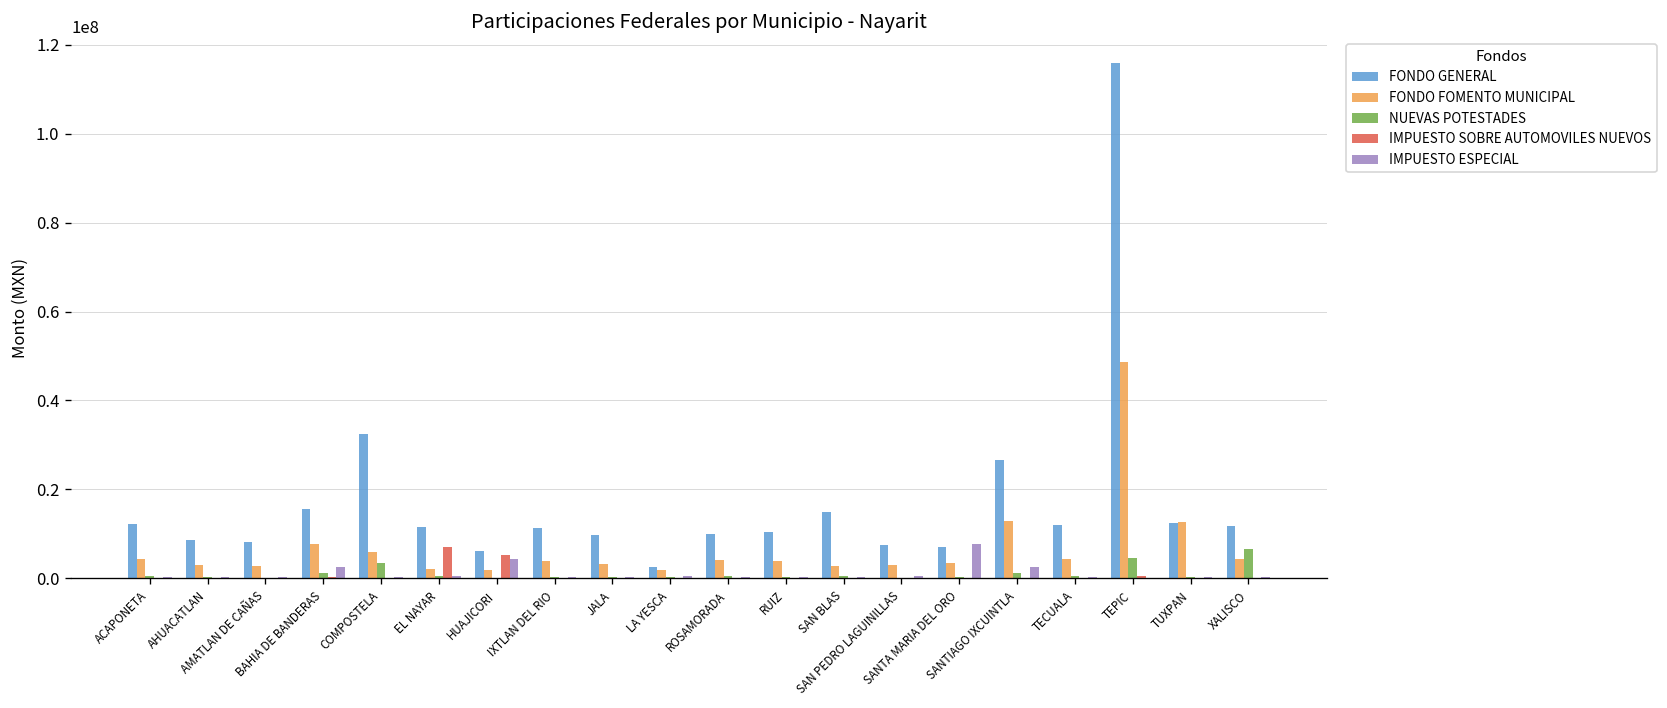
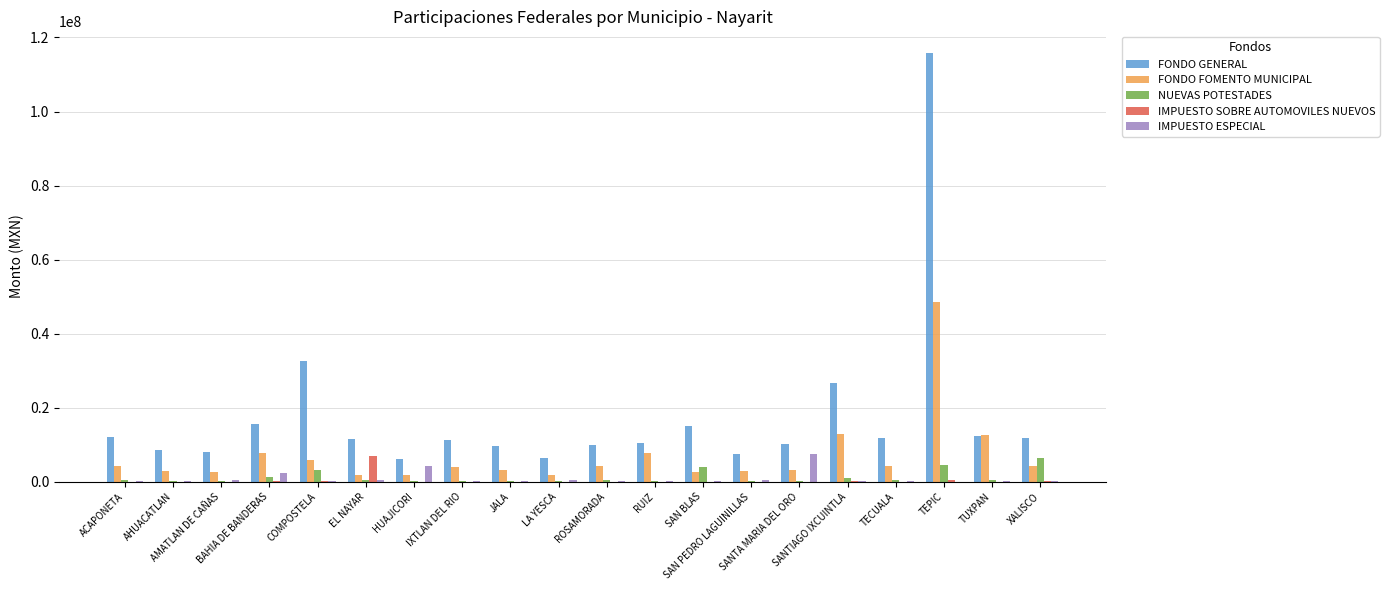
  {
    "FONDO GENERAL": {
      "ACAPONETA": 12000000,
      "AHUACATLAN": 9000000,
      "AMATLAN DE CAÑAS": 8000000,
      "BAHIA DE BANDERAS": 16000000,
      "COMPOSTELA": 33000000,
      "EL NAYAR": 12000000,
      "HUAJICORI": 6000000,
      "IXTLAN DEL RIO": 11000000,
      "JALA": 10000000,
-     "LA YESCA": 2000000,
+     "LA YESCA": 6000000,
      "ROSAMORADA": 10000000,
      "RUIZ": 10000000,
      "SAN BLAS": 15000000,
      "SAN PEDRO LAGUINILLAS": 8000000,
-     "SANTA MARIA DEL ORO": 7000000,
+     "SANTA MARIA DEL ORO": 10000000,
      "SANTIAGO IXCUINTLA": 27000000,
      "TECUALA": 12000000,
      "TEPIC": 116000000,
      "TUXPAN": 12000000,
      "XALISCO": 12000000
    },
    "FONDO FOMENTO MUNICIPAL": {
      "ACAPONETA": 4000000,
      "AHUACATLAN": 3000000,
      "AMATLAN DE CAÑAS": 3000000,
      "BAHIA DE BANDERAS": 8000000,
      "COMPOSTELA": 6000000,
      "EL NAYAR": 2000000,
      "HUAJICORI": 2000000,
      "IXTLAN DEL RIO": 4000000,
      "JALA": 3000000,
      "LA YESCA": 2000000,
      "ROSAMORADA": 4000000,
-     "RUIZ": 4000000,
+     "RUIZ": 8000000,
      "SAN BLAS": 3000000,
      "SAN PEDRO LAGUINILLAS": 3000000,
      "SANTA MARIA DEL ORO": 3000000,
      "SANTIAGO IXCUINTLA": 13000000,
      "TECUALA": 4000000,
      "TEPIC": 49000000,
      "TUXPAN": 13000000,
      "XALISCO": 4000000
    },
    "NUEVAS POTESTADES": {
      "BAHIA DE BANDERAS": 1000000,
      "COMPOSTELA": 3000000,
-     "SAN BLAS": 0,
+     "SAN BLAS": 4000000,
      "SANTIAGO IXCUINTLA": 1000000,
      "TEPIC": 5000000,
      "XALISCO": 6000000
    },
    "IMPUESTO SOBRE AUTOMOVILES NUEVOS": {
      "EL NAYAR": 7000000,
-     "HUAJICORI": 5000000
+     "HUAJICORI": 0
    },
    "IMPUESTO ESPECIAL": {
      "BAHIA DE BANDERAS": 2000000,
      "HUAJICORI": 4000000,
      "SANTA MARIA DEL ORO": 8000000,
-     "SANTIAGO IXCUINTLA": 3000000
+     "SANTIAGO IXCUINTLA": 0
    }
  }
